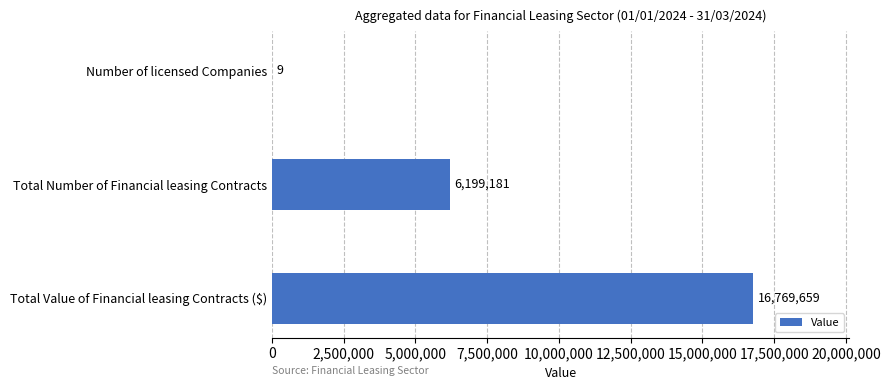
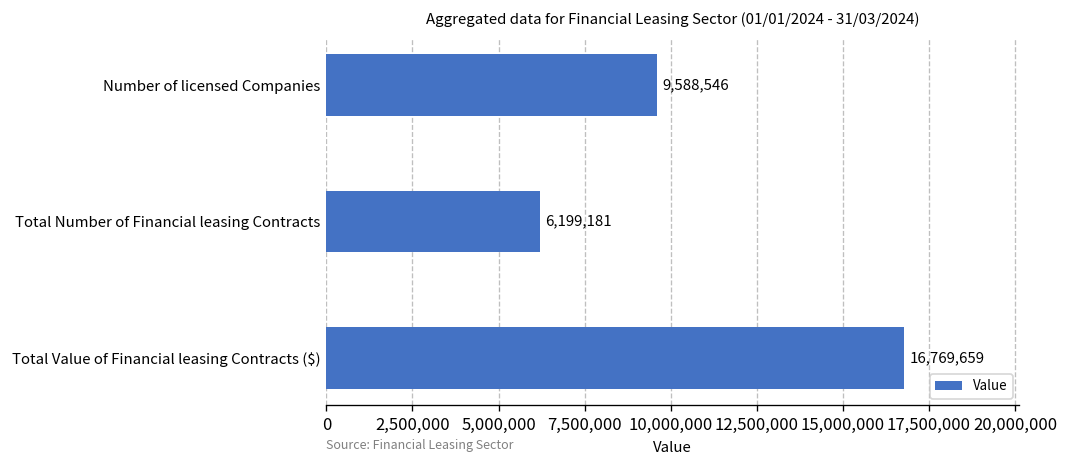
  {
-   "Number of licensed Companies": "9",
+   "Number of licensed Companies": "9,588,546",
    "Total Number of Financial leasing Contracts": "6,199,181",
    "Total Value of Financial leasing Contracts ($)": "16,769,659"
  }
